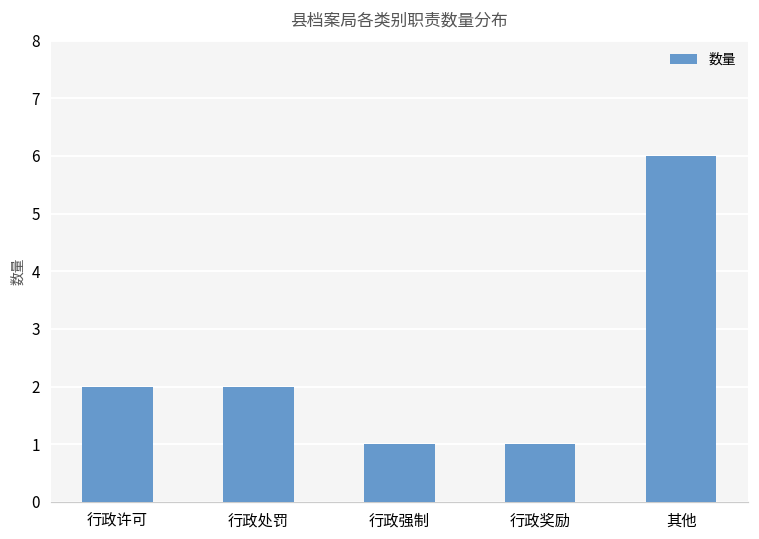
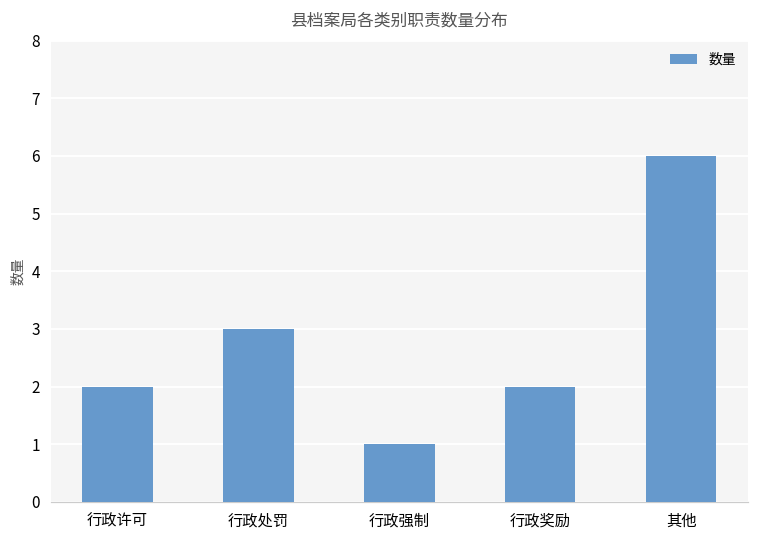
  {
    "行政许可": 2,
-   "行政处罚": 2,
+   "行政处罚": 3,
    "行政强制": 1,
-   "行政奖励": 1,
+   "行政奖励": 2,
    "其他": 6
  }
